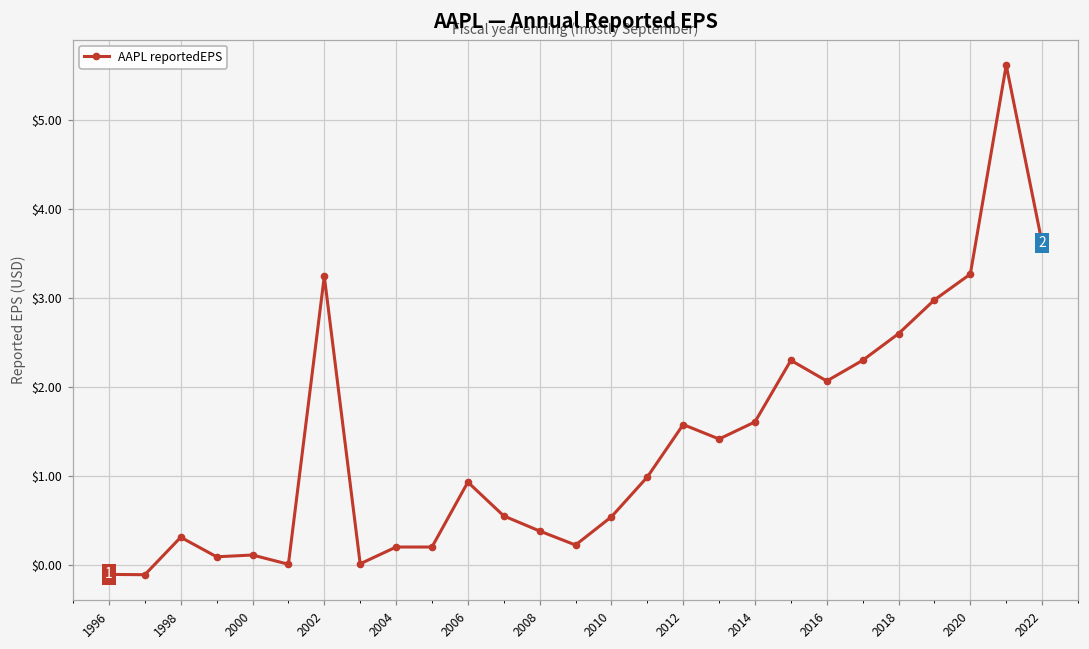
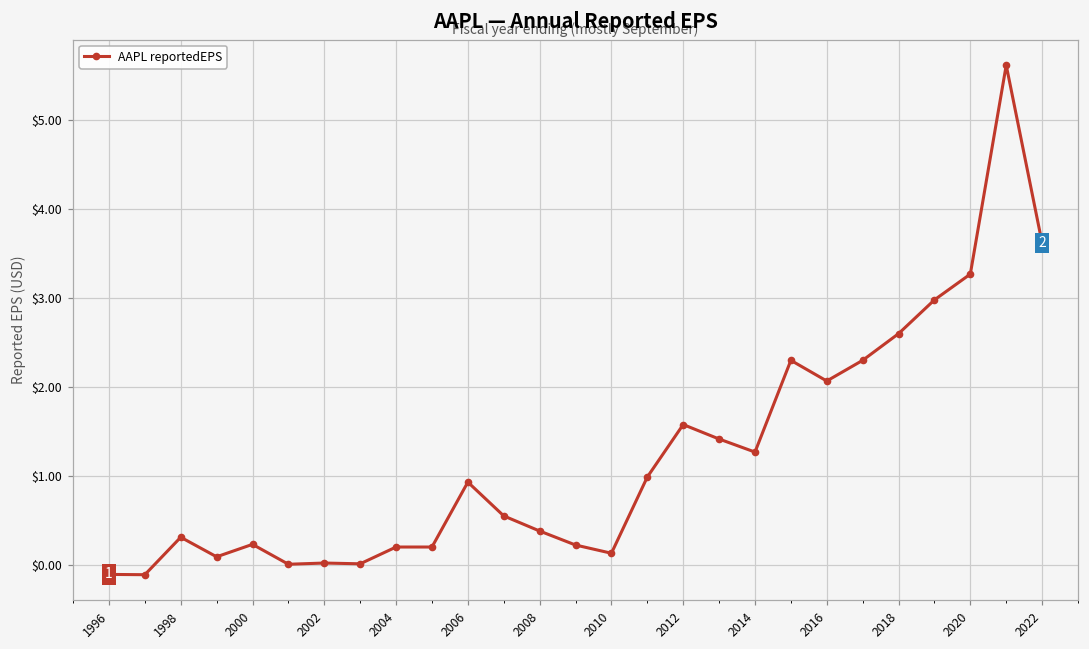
  {
    "1998": "$0.3",
-   "2000": "$0.1",
-   "2002": "$3.2",
+   "2000": "$0.2",
+   "2002": "$0.0",
    "2004": "$0.2",
    "2006": "$0.9",
    "2008": "$0.4",
-   "2010": "$0.5",
+   "2010": "$0.1",
    "2012": "$1.6",
-   "2014": "$1.6",
+   "2014": "$1.3",
    "2016": "$2.1",
    "2018": "$2.6",
    "2020": "$3.3"
  }
